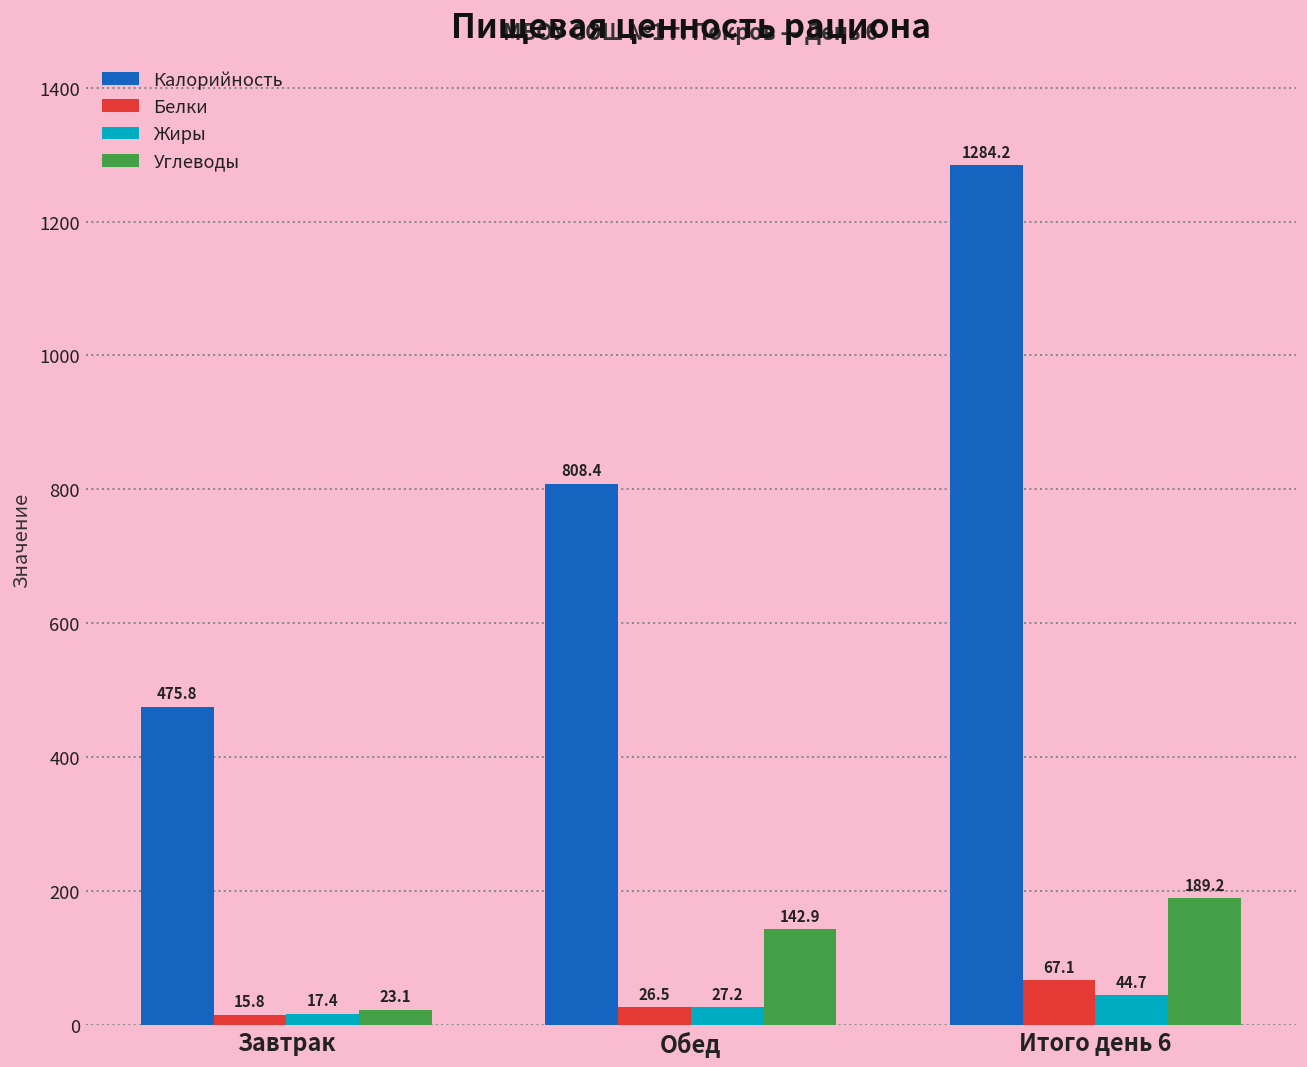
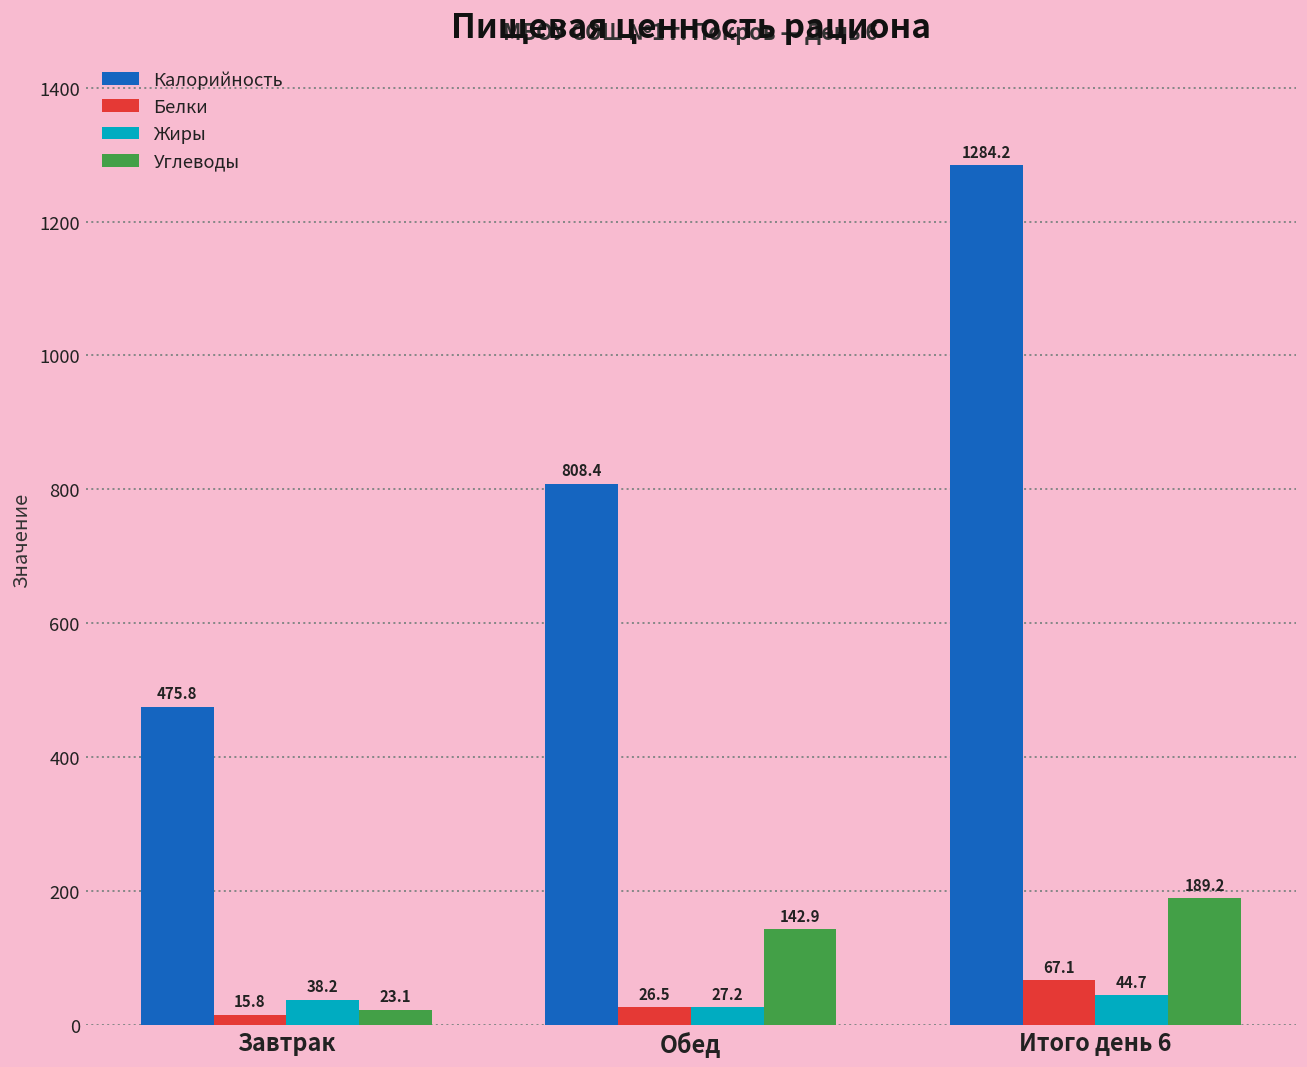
  {
    "Калорийность": {
      "Завтрак": 475.8,
      "Обед": 808.4,
      "Итого день 6": 1284.2
    },
    "Белки": {
      "Завтрак": 15.8,
      "Обед": 26.5,
      "Итого день 6": 67.1
    },
    "Жиры": {
-     "Завтрак": 17.4,
+     "Завтрак": 38.2,
      "Обед": 27.2,
      "Итого день 6": 44.7
    },
    "Углеводы": {
      "Завтрак": 23.1,
      "Обед": 142.9,
      "Итого день 6": 189.2
    }
  }
